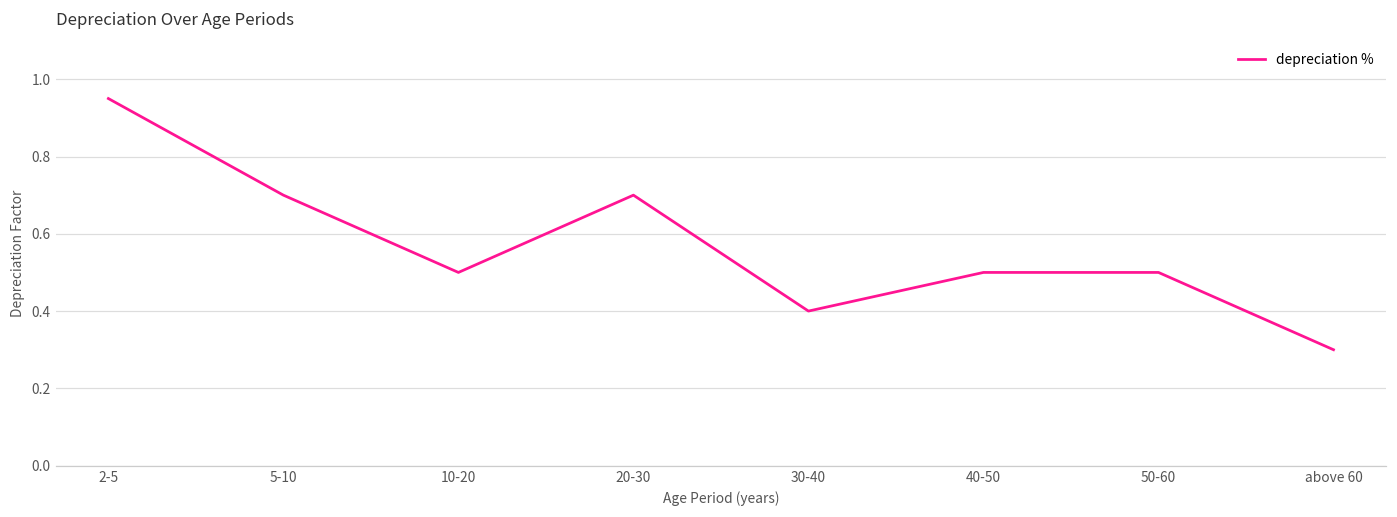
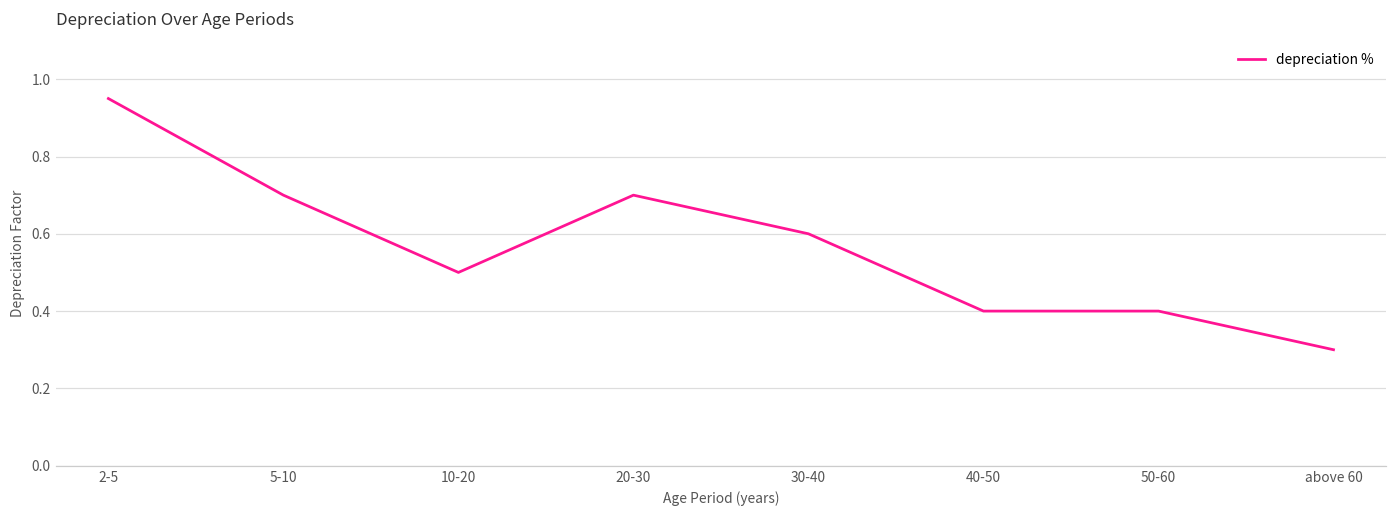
  {
    "2-5": 0.95,
    "5-10": 0.7,
    "10-20": 0.5,
    "20-30": 0.7,
-   "30-40": 0.4,
-   "40-50": 0.5,
-   "50-60": 0.5,
+   "30-40": 0.6,
+   "40-50": 0.4,
+   "50-60": 0.4,
    "above 60": 0.3
  }
